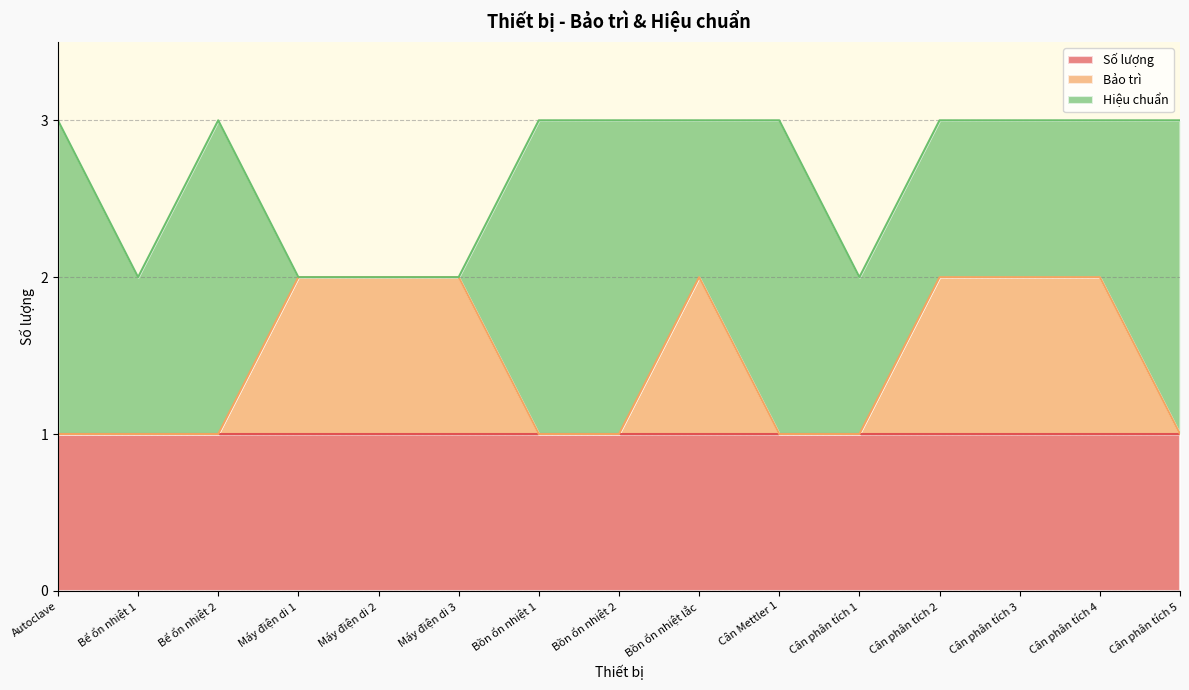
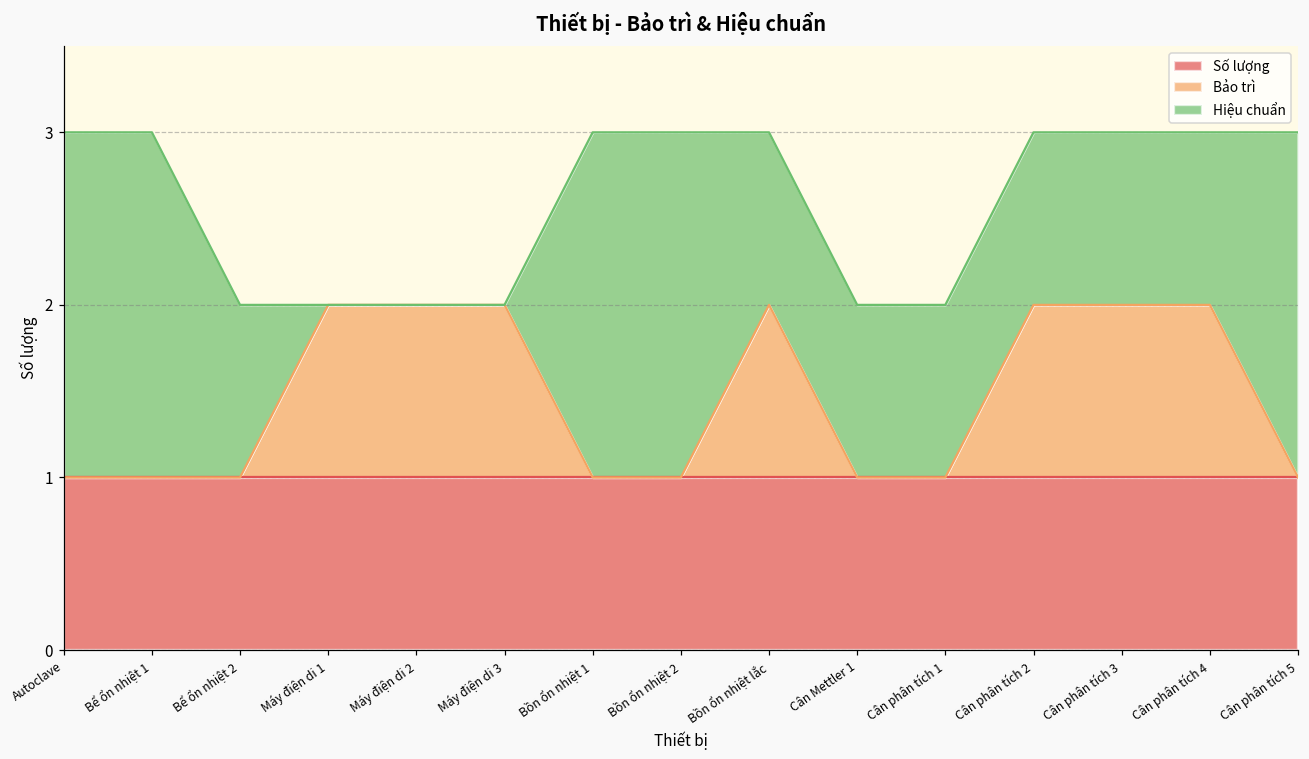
  {
    "Số lượng": {
      "Máy điện di 1": 1,
      "Máy điện di 2": 1,
      "Máy điện di 3": 1,
      "Bồn ổn nhiệt lắc": 1,
      "Cân phân tích 2": 1,
      "Cân phân tích 3": 1,
      "Cân phân tích 4": 1
    },
    "Bảo trì": {
      "Bồn ổn nhiệt lắc": 2,
      "Cân phân tích 2": 2,
      "Cân phân tích 3": 2,
      "Cân phân tích 4": 2
    },
    "Hiệu chuẩn": {
      "Autoclave": 2,
-     "Bể ổn nhiệt 1": 1,
-     "Bể ổn nhiệt 2": 2,
+     "Bể ổn nhiệt 1": 2,
+     "Bể ổn nhiệt 2": 1,
      "Bồn ổn nhiệt 1": 2,
      "Bồn ổn nhiệt 2": 2,
      "Bồn ổn nhiệt lắc": 1,
-     "Cân Mettler 1": 2,
+     "Cân Mettler 1": 1,
      "Cân phân tích 1": 1,
      "Cân phân tích 2": 1,
      "Cân phân tích 3": 1,
      "Cân phân tích 4": 1,
      "Cân phân tích 5": 2
    }
  }
